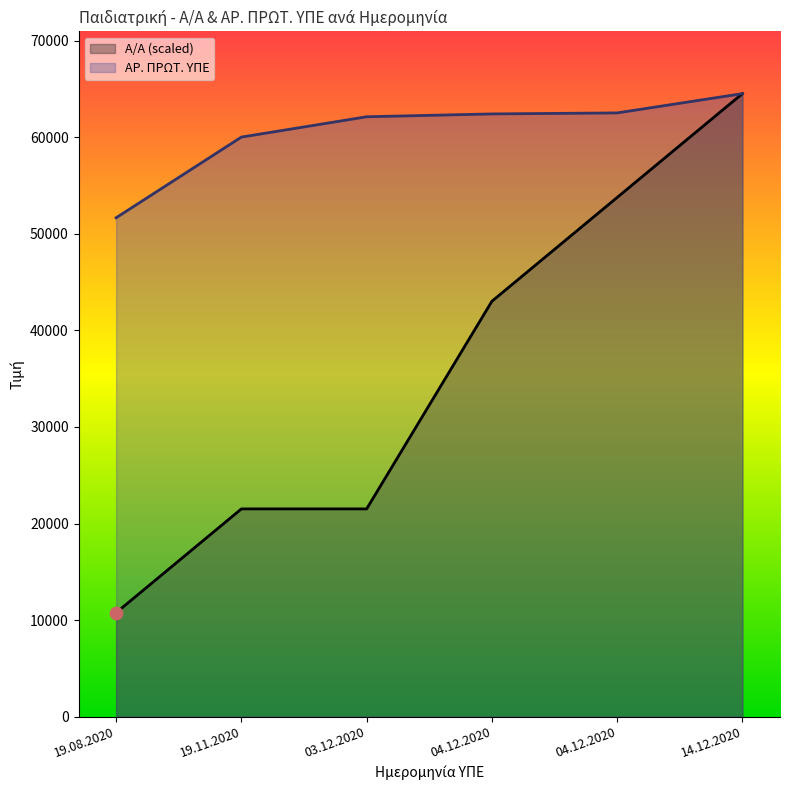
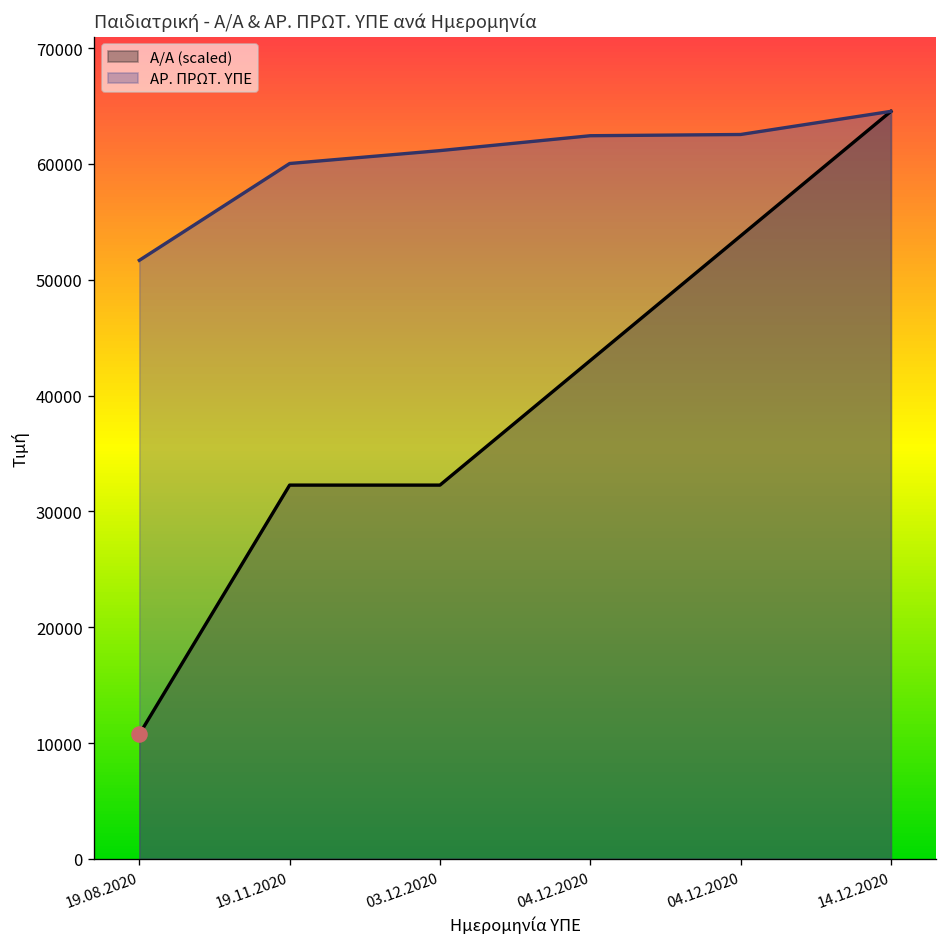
  {
    "Α/Α (scaled)": {
-     "19.11.2020": 22000,
-     "03.12.2020": 22000
+     "19.11.2020": 32000,
+     "03.12.2020": 32000
    },
    "ΑΡ. ΠΡΩΤ. ΥΠΕ": {
      "19.08.2020": 52000,
      "19.11.2020": 60000,
-     "03.12.2020": 62000
+     "03.12.2020": 61000
    }
  }
